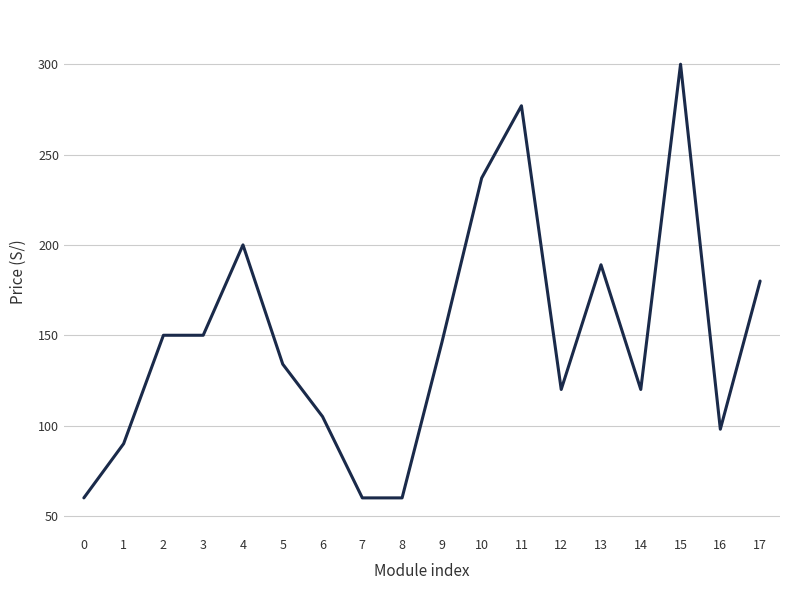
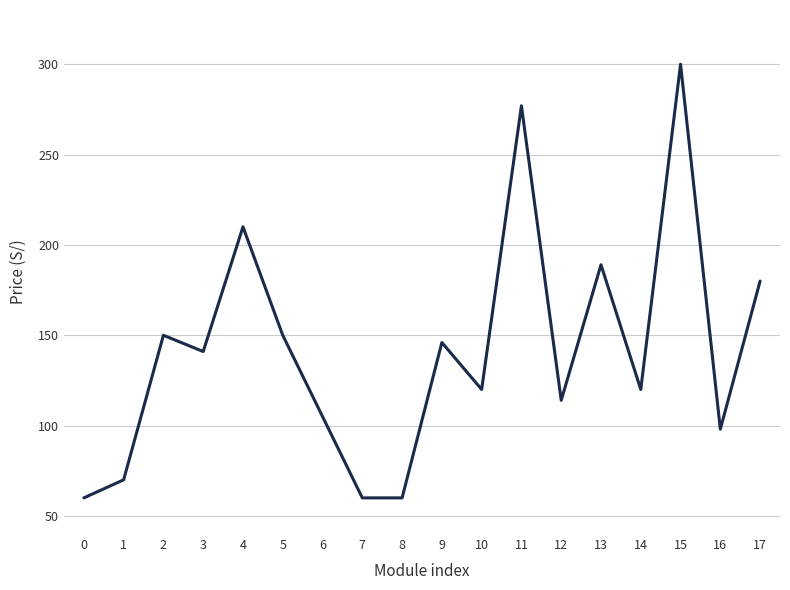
  {
    "0": 60,
-   "1": 90,
+   "1": 70,
    "2": 150,
-   "3": 150,
-   "4": 200,
-   "5": 134,
+   "3": 141,
+   "4": 210,
+   "5": 150,
    "6": 105,
    "7": 60,
    "8": 60,
    "9": 146,
-   "10": 237,
+   "10": 120,
    "11": 277,
-   "12": 120,
+   "12": 114,
    "13": 189,
    "14": 120,
    "15": 300,
    "16": 98,
    "17": 180
  }
